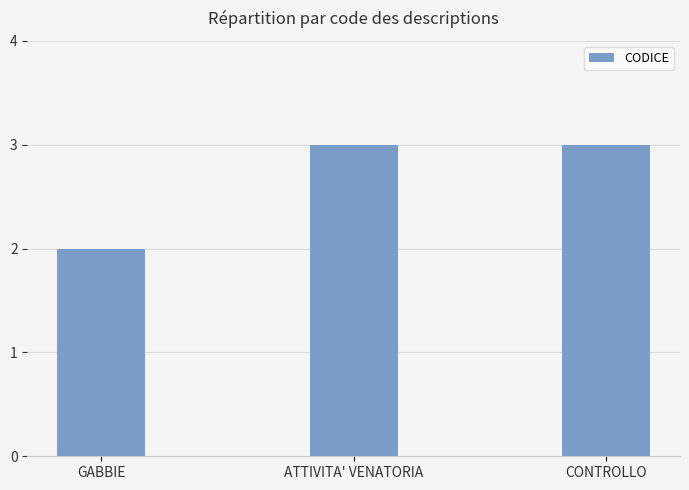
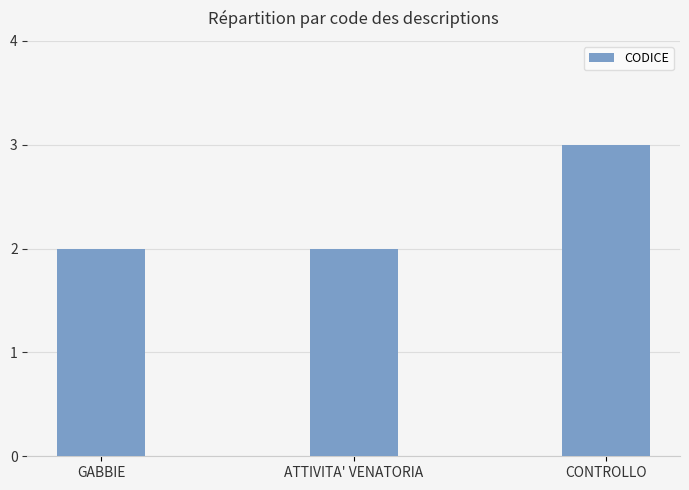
  {
    "GABBIE": 2,
-   "ATTIVITA' VENATORIA": 3,
+   "ATTIVITA' VENATORIA": 2,
    "CONTROLLO": 3
  }
